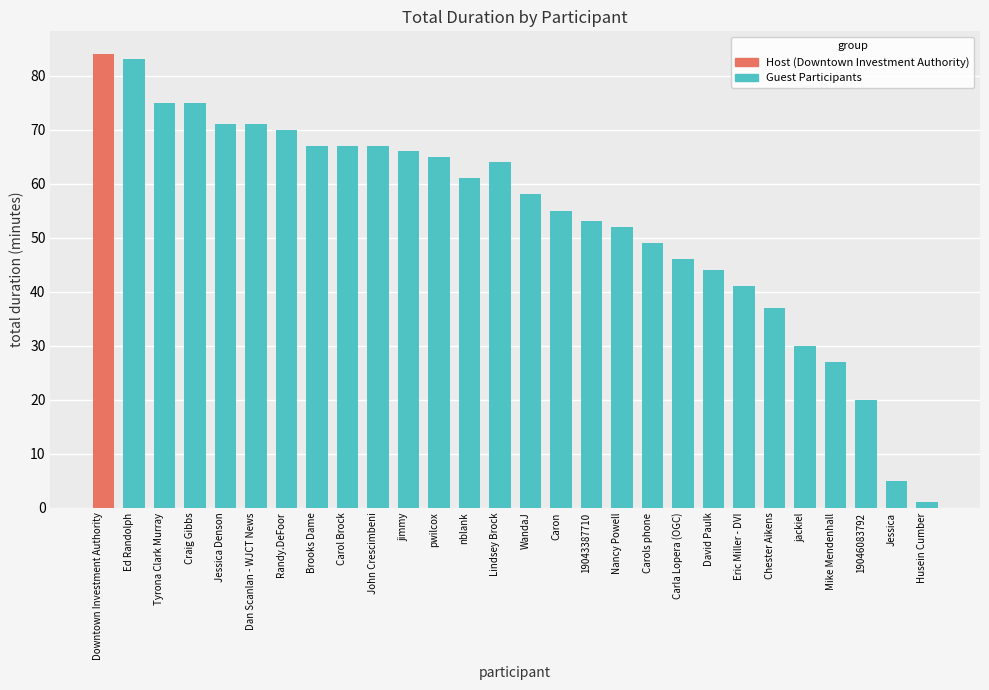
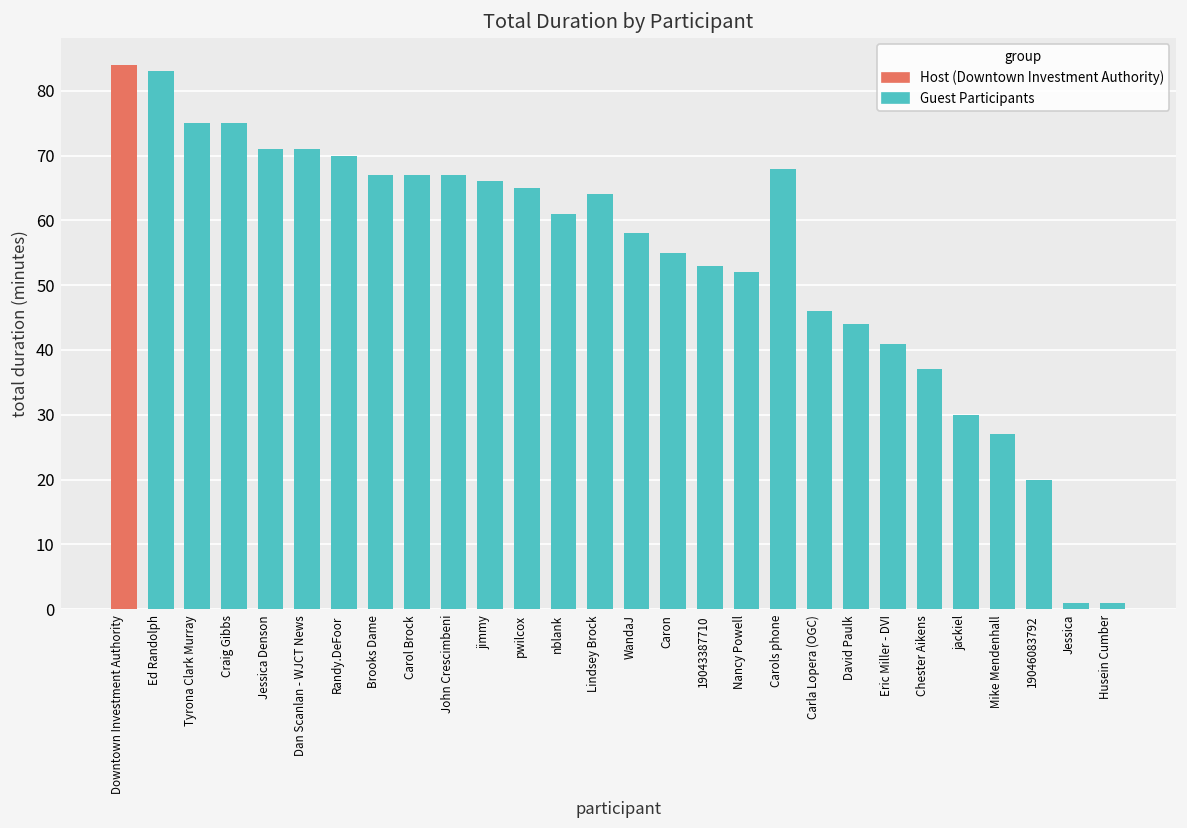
  {
    "Downtown Investment Authority": 84,
    "Ed Randolph": 83,
    "Tyrona Clark Murray": 75,
    "Craig Gibbs": 75,
    "Jessica Denson": 71,
    "Dan Scanlan - WJCT News": 71,
    "Randy.DeFoor": 70,
    "Brooks Dame": 67,
    "Carol Brock": 67,
    "John Crescimbeni": 67,
    "jimmy": 66,
    "pwilcox": 65,
    "nblank": 61,
    "Lindsey Brock": 64,
    "WandaJ": 58,
    "Caron": 55,
    "19043387710": 53,
    "Nancy Powell": 52,
-   "Carols phone": 49,
+   "Carols phone": 68,
    "Carla Lopera (OGC)": 46,
    "David Paulk": 44,
    "Eric Miller - DVI": 41,
    "Chester Aikens": 37,
    "jackiel": 30,
    "Mike Mendenhall": 27,
    "19046083792": 20,
-   "Jessica": 5,
+   "Jessica": 1,
    "Husein Cumber": 1
  }
